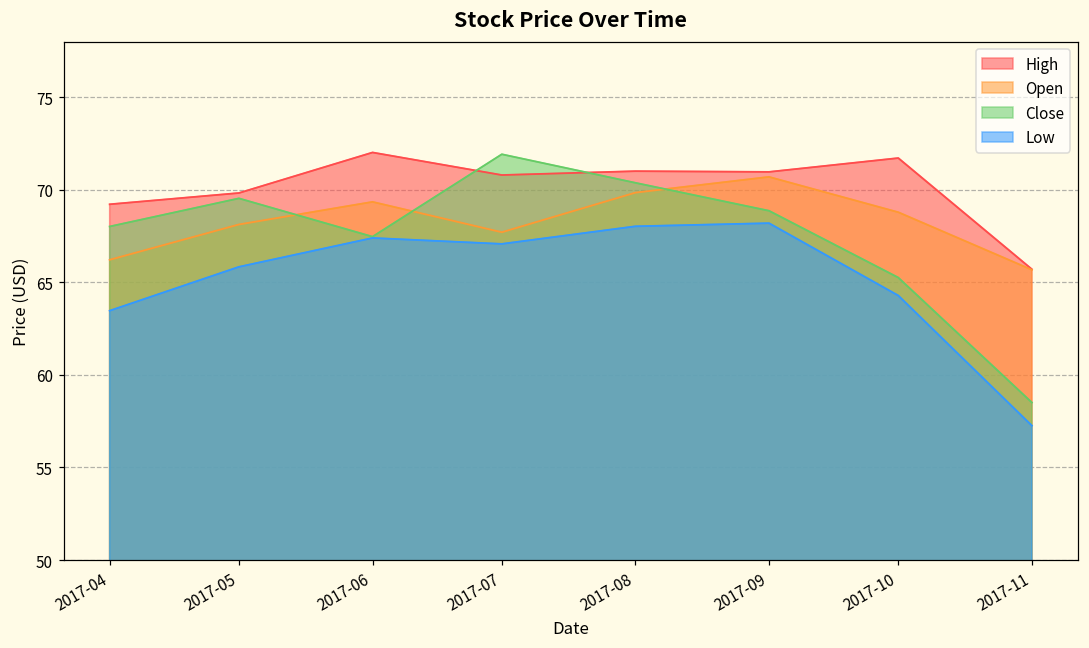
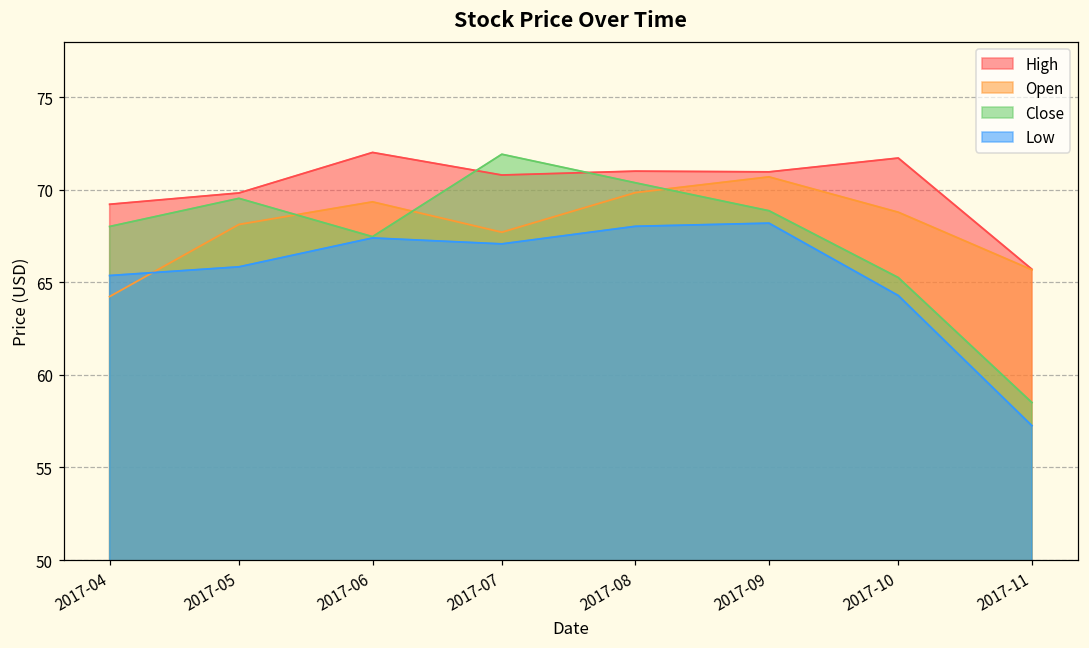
  {
    "High": {
      "2017-04": 69.2,
      "2017-05": 69.8,
      "2017-06": 72.0,
      "2017-07": 70.8,
      "2017-08": 71.0,
      "2017-09": 71.0,
      "2017-10": 71.7
    },
    "Open": {
-     "2017-04": 66.2,
+     "2017-04": 64.2,
      "2017-05": 68.1,
      "2017-06": 69.3,
      "2017-07": 67.7,
      "2017-08": 69.8,
      "2017-09": 70.7,
      "2017-10": 68.8
    },
    "Close": {
      "2017-04": 68.0,
      "2017-05": 69.5,
      "2017-07": 71.9,
      "2017-08": 70.4,
      "2017-09": 68.9,
      "2017-10": 65.3,
      "2017-11": 58.5
    },
    "Low": {
-     "2017-04": 63.5,
+     "2017-04": 65.4,
      "2017-05": 65.8,
      "2017-07": 67.1,
      "2017-08": 68.0,
      "2017-09": 68.2,
      "2017-10": 64.3,
      "2017-11": 57.3
    }
  }
